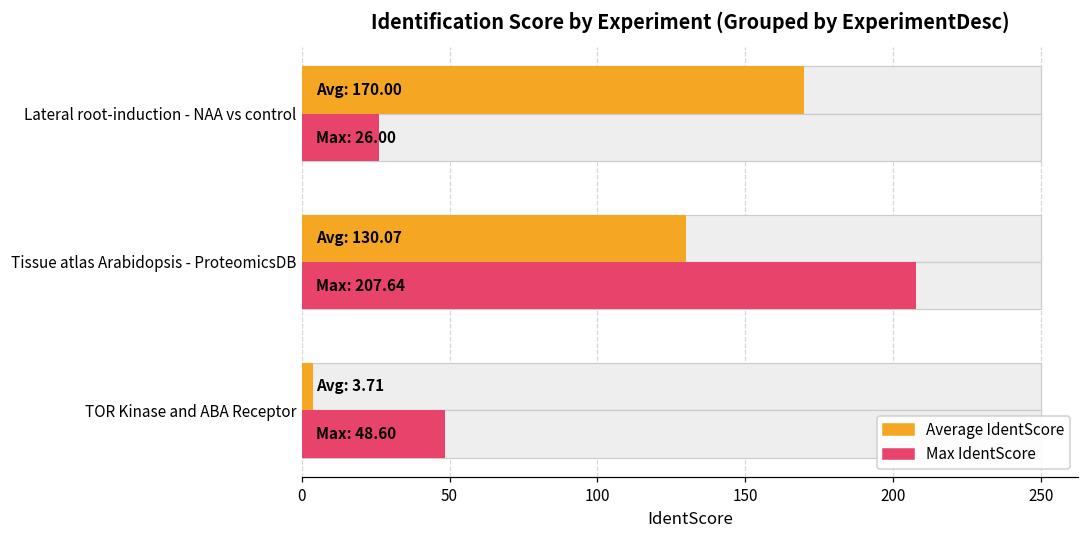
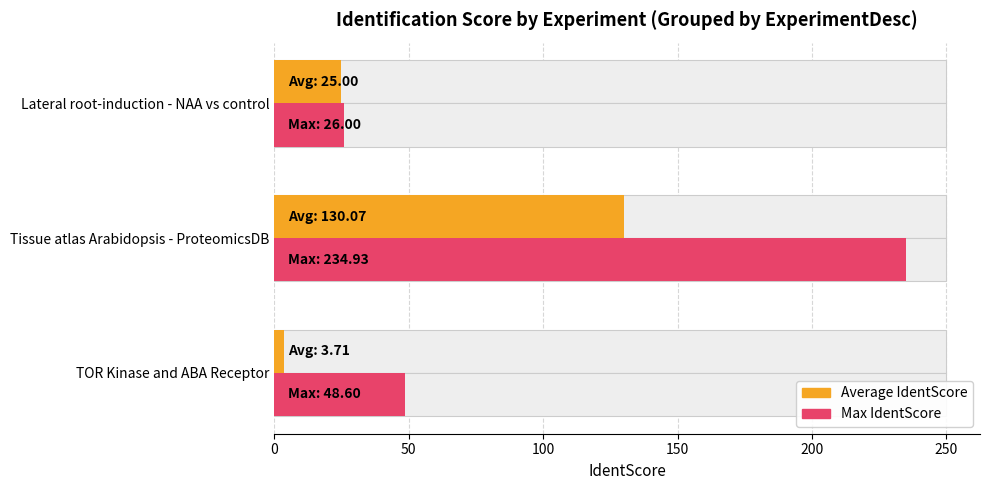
  {
    "Average IdentScore": {
-     "Lateral root-induction - NAA vs control": 170.00
+     "Lateral root-induction - NAA vs control": 25.00
    },
    "Max IdentScore": {
-     "Tissue atlas Arabidopsis - ProteomicsDB": 207.64
+     "Tissue atlas Arabidopsis - ProteomicsDB": 234.93
    }
  }
